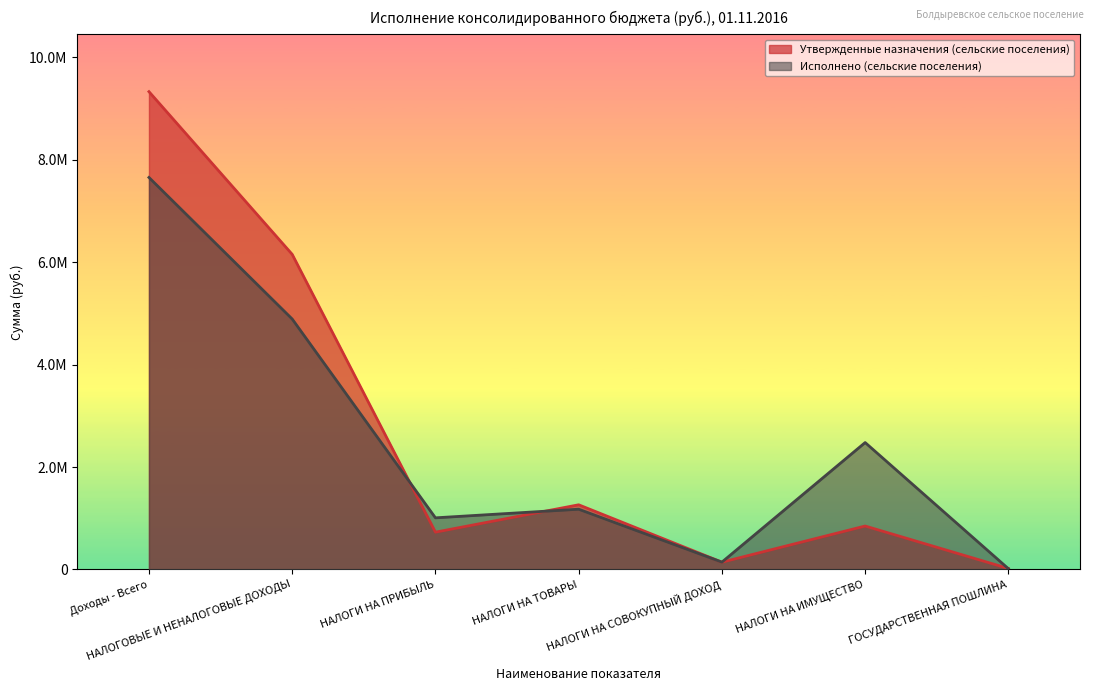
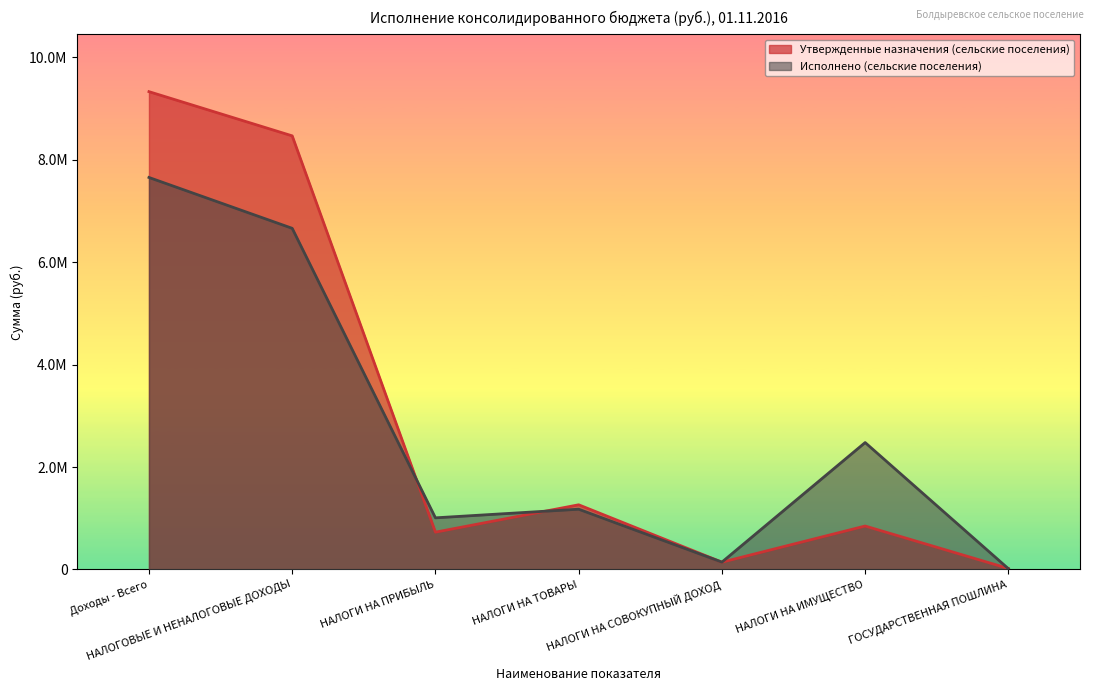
  {
    "Утвержденные назначения (сельские поселения)": {
      "Доходы - Всего": 9300000,
-     "НАЛОГОВЫЕ И НЕНАЛОГОВЫЕ ДОХОДЫ": 6200000,
+     "НАЛОГОВЫЕ И НЕНАЛОГОВЫЕ ДОХОДЫ": 8500000,
      "НАЛОГИ НА ПРИБЫЛЬ": 700000,
      "НАЛОГИ НА ТОВАРЫ": 1300000,
      "НАЛОГИ НА ИМУЩЕСТВО": 800000
    },
    "Исполнено (сельские поселения)": {
      "Доходы - Всего": 7700000,
-     "НАЛОГОВЫЕ И НЕНАЛОГОВЫЕ ДОХОДЫ": 4900000,
+     "НАЛОГОВЫЕ И НЕНАЛОГОВЫЕ ДОХОДЫ": 6700000,
      "НАЛОГИ НА ПРИБЫЛЬ": 1000000,
      "НАЛОГИ НА ТОВАРЫ": 1200000,
      "НАЛОГИ НА ИМУЩЕСТВО": 2500000
    }
  }
